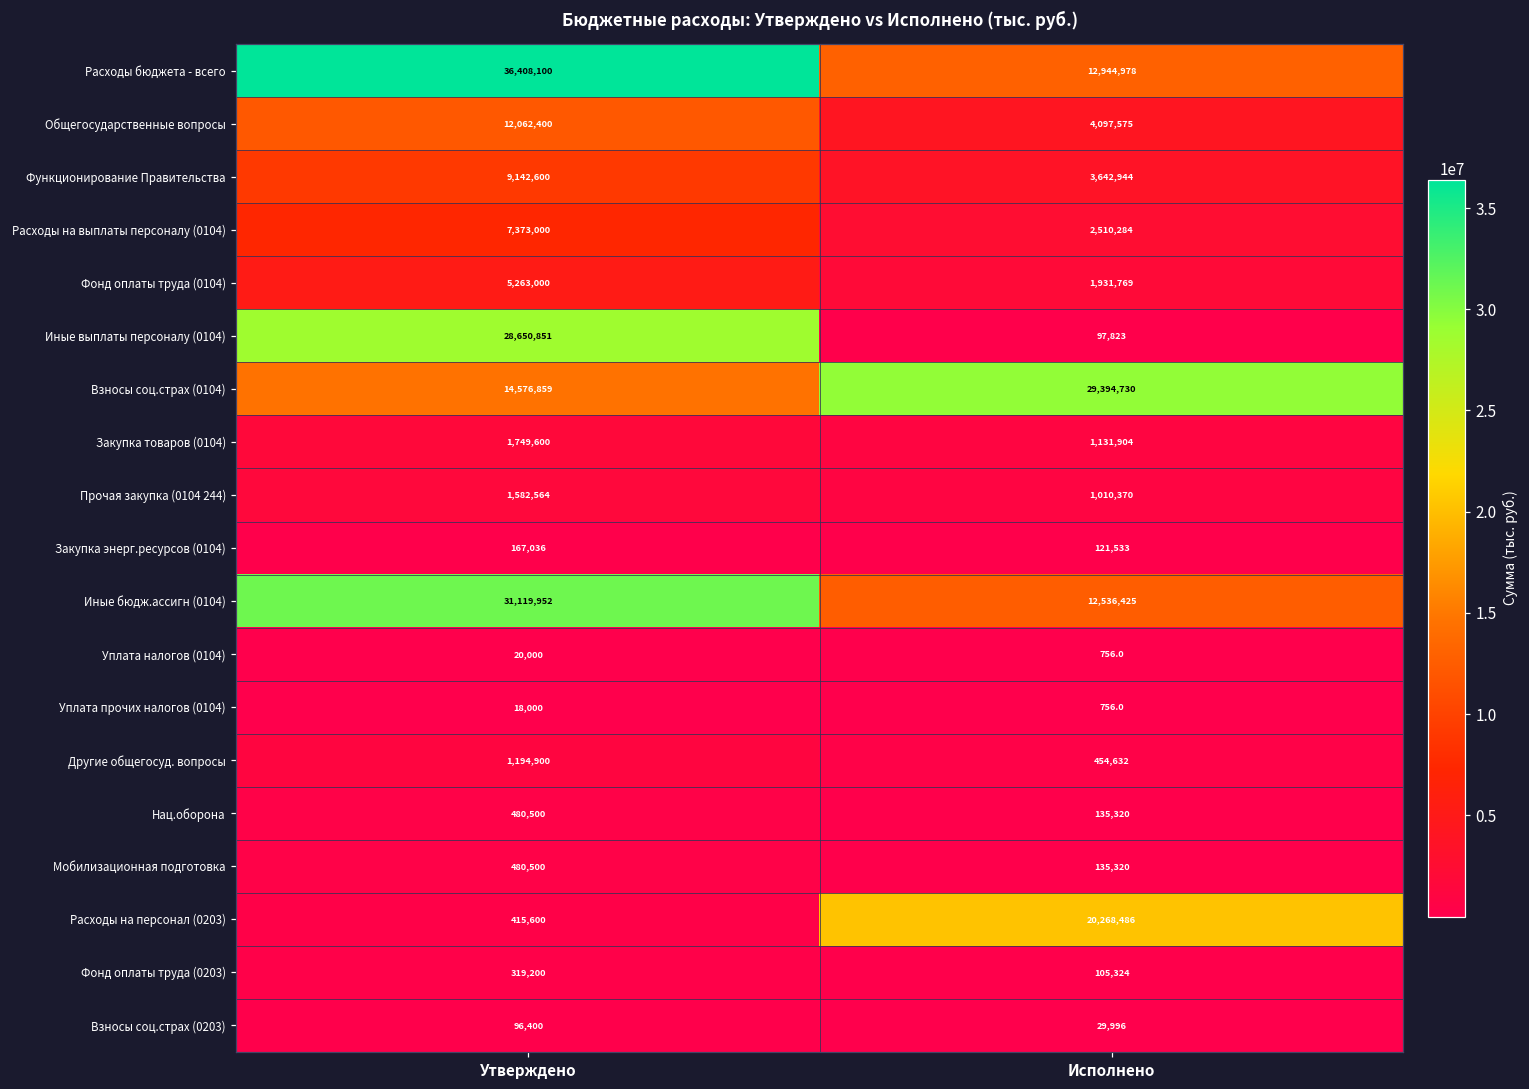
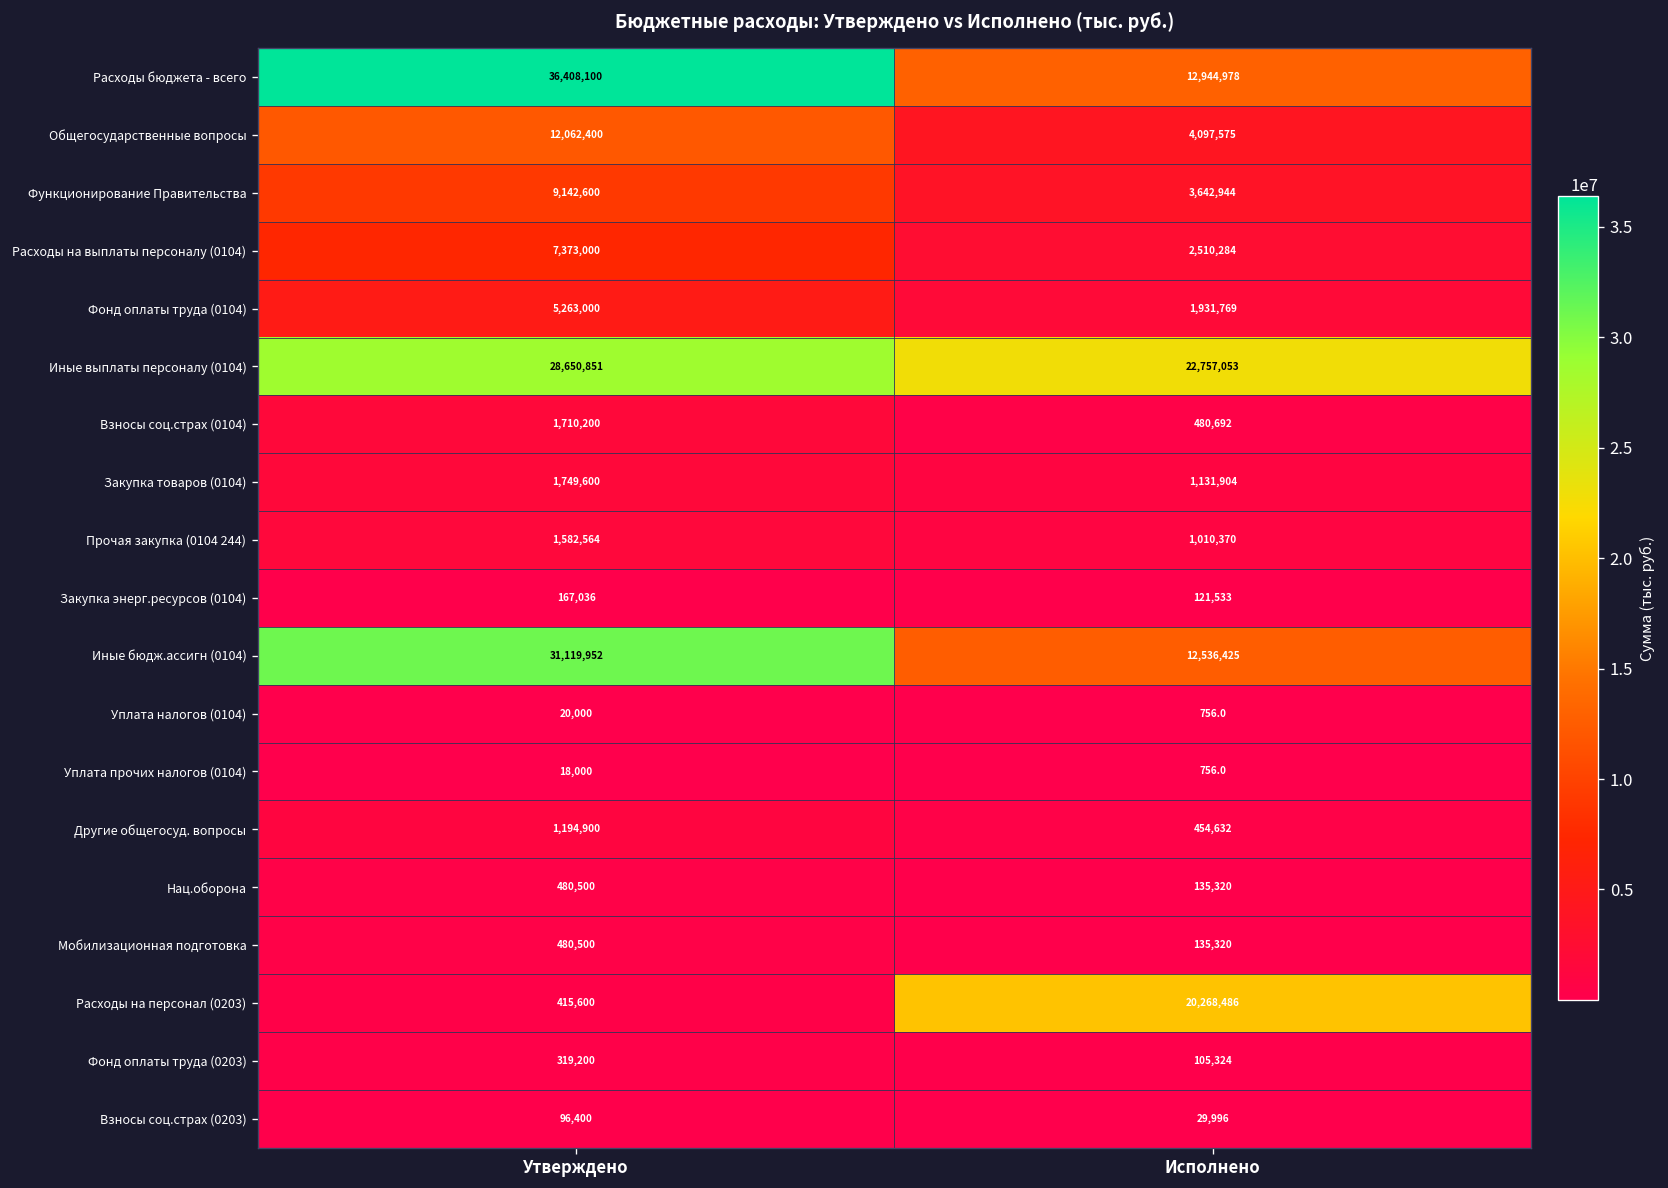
  {
    "Расходы бюджета - всего": {
      "Утверждено": "36,408,100",
      "Исполнено": "12,944,978"
    },
    "Общегосударственные вопросы": {
      "Утверждено": "12,062,400",
      "Исполнено": "4,097,575"
    },
    "Функционирование Правительства": {
      "Утверждено": "9,142,600",
      "Исполнено": "3,642,944"
    },
    "Расходы на выплаты персоналу (0104)": {
      "Утверждено": "7,373,000",
      "Исполнено": "2,510,284"
    },
    "Фонд оплаты труда (0104)": {
      "Утверждено": "5,263,000",
      "Исполнено": "1,931,769"
    },
    "Иные выплаты персоналу (0104)": {
      "Утверждено": "28,650,851",
-     "Исполнено": "97,823"
+     "Исполнено": "22,757,053"
    },
    "Взносы соц.страх (0104)": {
-     "Утверждено": "14,576,859",
-     "Исполнено": "29,394,730"
+     "Утверждено": "1,710,200",
+     "Исполнено": "480,692"
    },
    "Закупка товаров (0104)": {
      "Утверждено": "1,749,600",
      "Исполнено": "1,131,904"
    },
    "Прочая закупка (0104 244)": {
      "Утверждено": "1,582,564",
      "Исполнено": "1,010,370"
    },
    "Закупка энерг.ресурсов (0104)": {
      "Утверждено": "167,036",
      "Исполнено": "121,533"
    },
    "Иные бюдж.ассигн (0104)": {
      "Утверждено": "31,119,952",
      "Исполнено": "12,536,425"
    },
    "Уплата налогов (0104)": {
      "Утверждено": "20,000",
      "Исполнено": "756.0"
    },
    "Уплата прочих налогов (0104)": {
      "Утверждено": "18,000",
      "Исполнено": "756.0"
    },
    "Другие общегосуд. вопросы": {
      "Утверждено": "1,194,900",
      "Исполнено": "454,632"
    },
    "Нац.оборона": {
      "Утверждено": "480,500",
      "Исполнено": "135,320"
    },
    "Мобилизационная подготовка": {
      "Утверждено": "480,500",
      "Исполнено": "135,320"
    },
    "Расходы на персонал (0203)": {
      "Утверждено": "415,600",
      "Исполнено": "20,268,486"
    },
    "Фонд оплаты труда (0203)": {
      "Утверждено": "319,200",
      "Исполнено": "105,324"
    },
    "Взносы соц.страх (0203)": {
      "Утверждено": "96,400",
      "Исполнено": "29,996"
    }
  }
